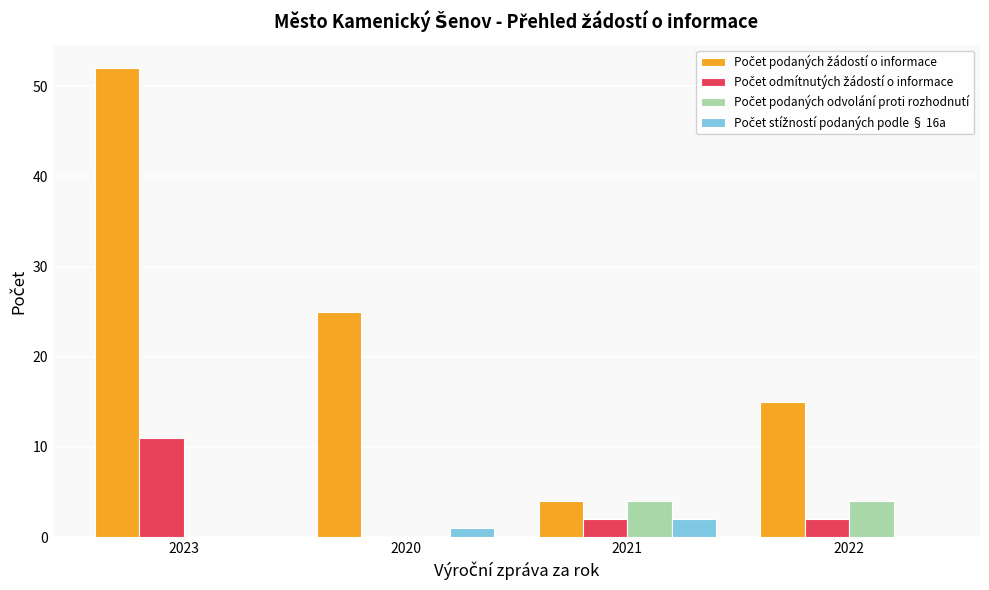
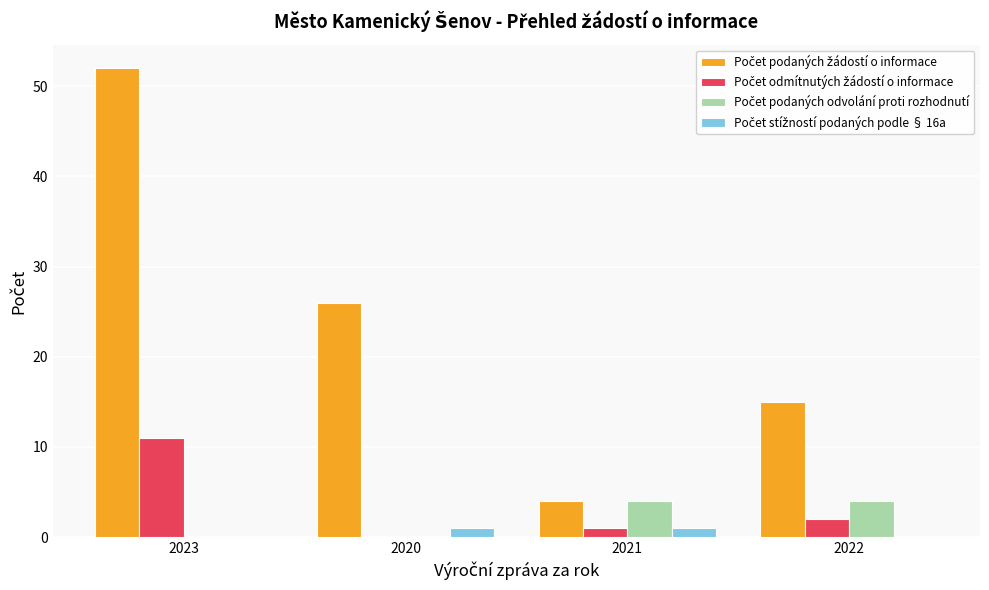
  {
    "Počet podaných žádostí o informace": {
      "2023": 52,
-     "2020": 25,
+     "2020": 26,
      "2021": 4,
      "2022": 15
    },
    "Počet odmítnutých žádostí o informace": {
      "2023": 11,
      "2020": 0,
-     "2021": 2,
+     "2021": 1,
      "2022": 2
    },
    "Počet podaných odvolání proti rozhodnutí": {
      "2023": 0,
      "2020": 0,
      "2021": 4,
      "2022": 4
    },
    "Počet stížností podaných podle § 16a": {
      "2023": 0,
      "2020": 1,
-     "2021": 2,
+     "2021": 1,
      "2022": 0
    }
  }
